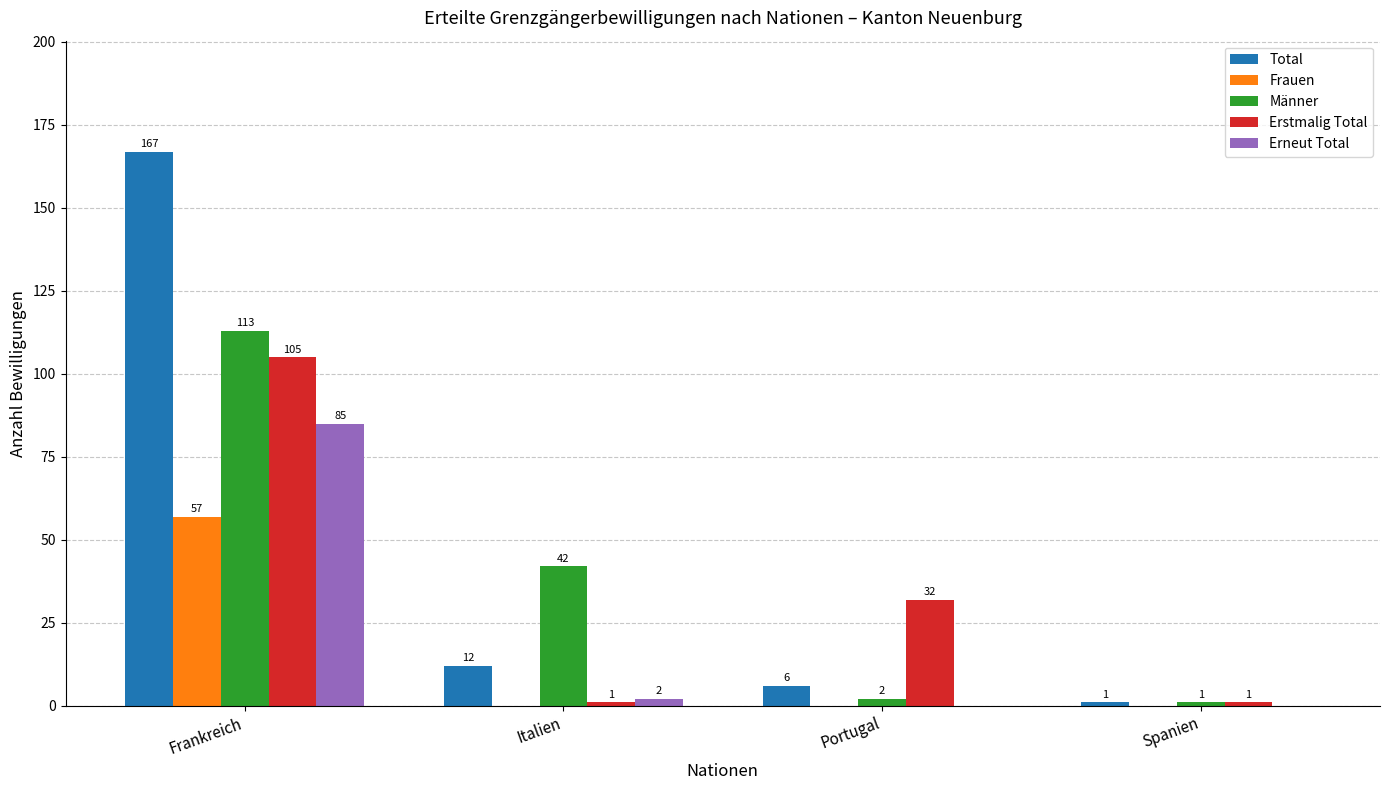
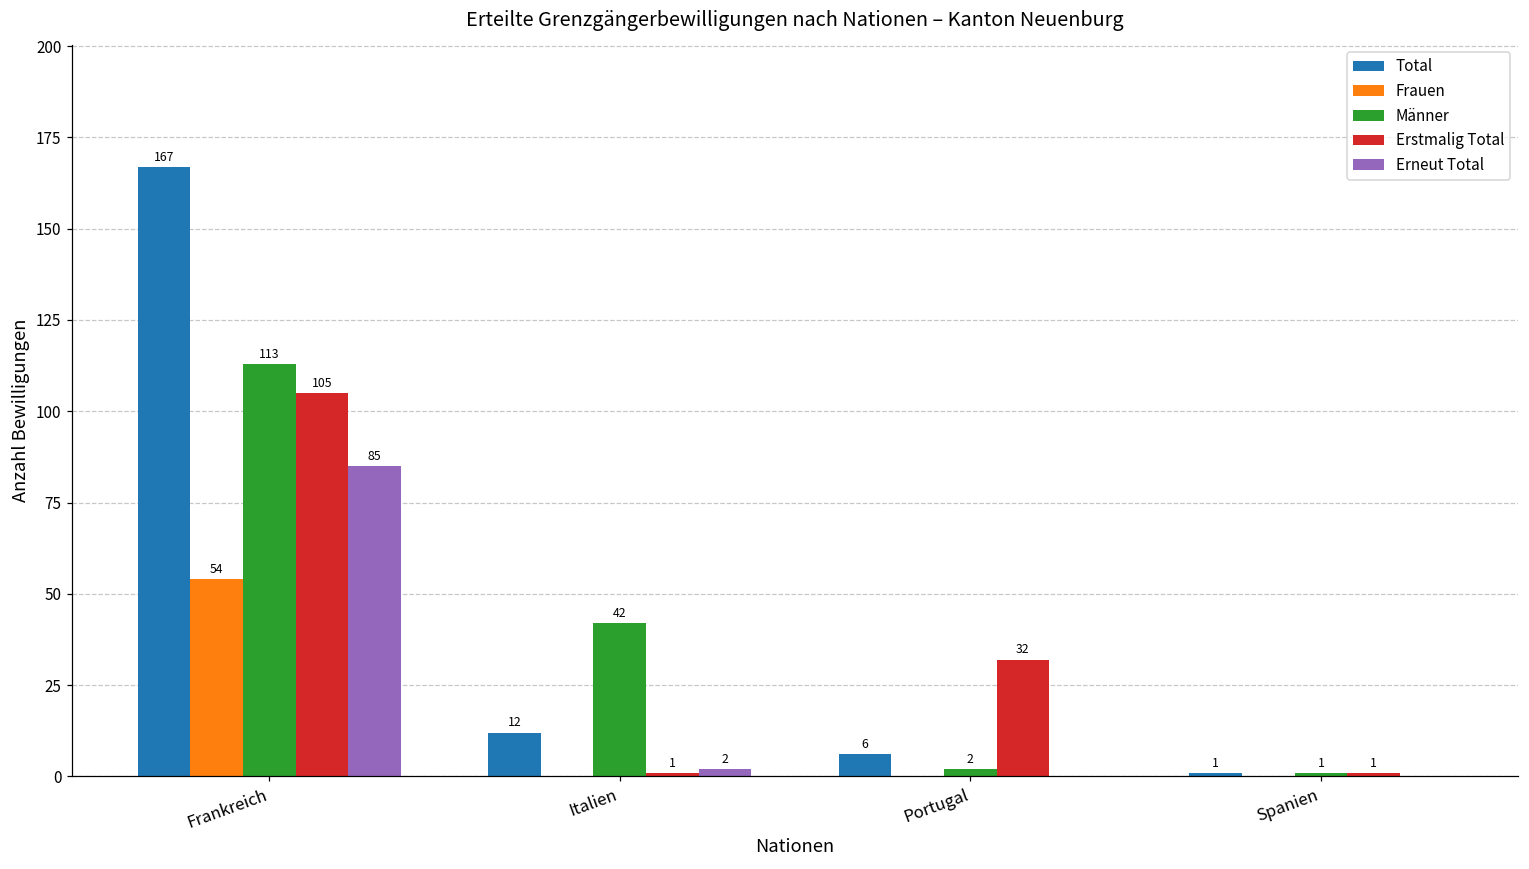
  {
    "Total": {
      "Frankreich": 167,
      "Italien": 12,
      "Portugal": 6,
      "Spanien": 1
    },
    "Frauen": {
-     "Frankreich": 57
+     "Frankreich": 54
    },
    "Männer": {
      "Frankreich": 113,
      "Italien": 42,
      "Portugal": 2,
      "Spanien": 1
    },
    "Erstmalig Total": {
      "Frankreich": 105,
      "Italien": 1,
      "Portugal": 32,
      "Spanien": 1
    },
    "Erneut Total": {
      "Frankreich": 85,
      "Italien": 2
    }
  }
